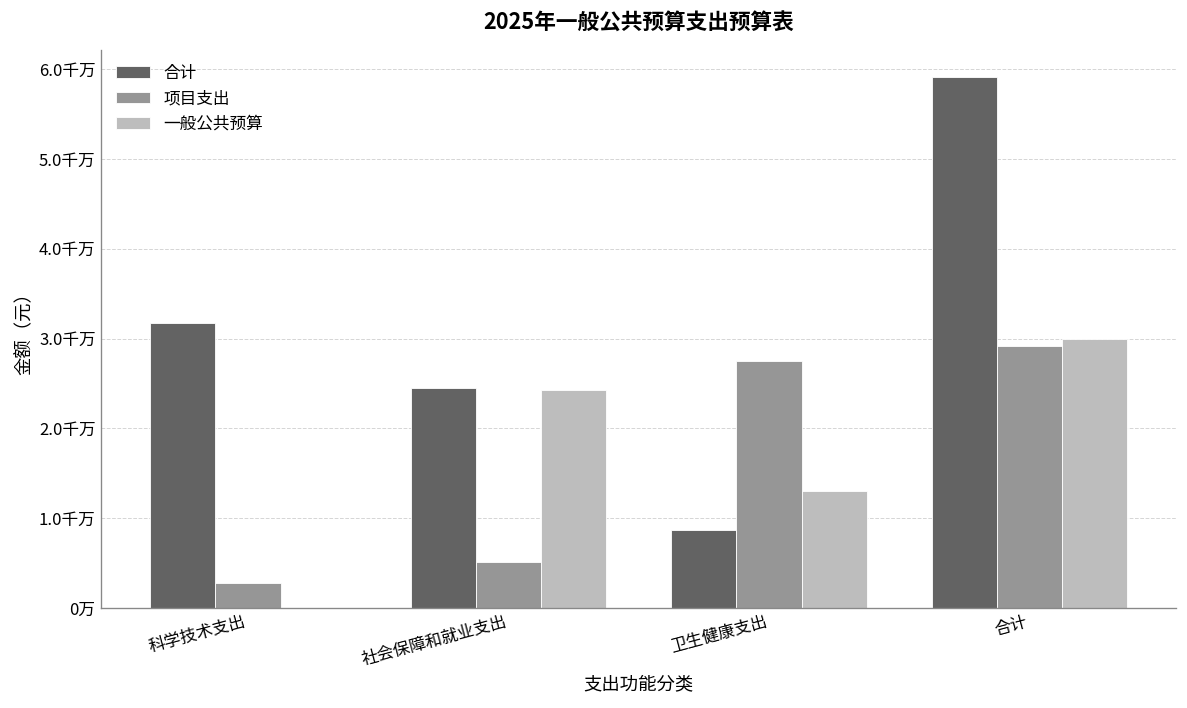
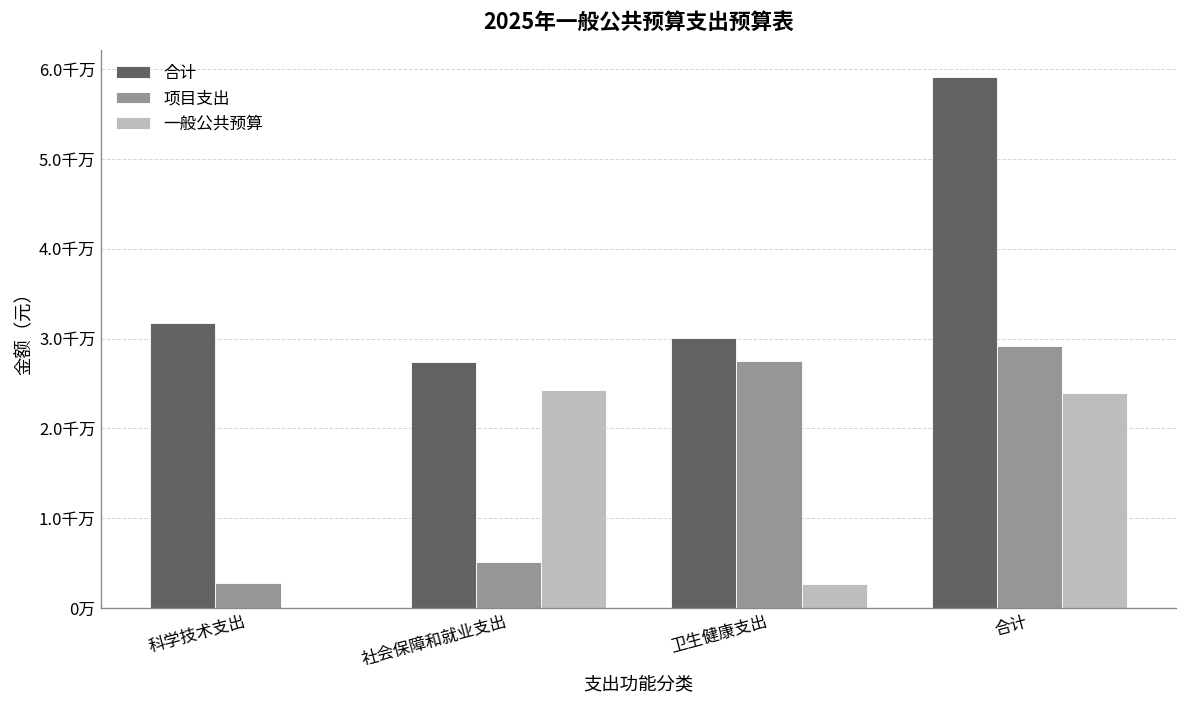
  {
    "合计": {
      "科学技术支出": "3.2千万",
-     "社会保障和就业支出": "2.4千万",
-     "卫生健康支出": "0.9千万",
+     "社会保障和就业支出": "2.7千万",
+     "卫生健康支出": "3.0千万",
      "合计": "5.9千万"
    },
    "项目支出": {
      "科学技术支出": "0.3千万",
      "社会保障和就业支出": "0.5千万",
      "卫生健康支出": "2.7千万",
      "合计": "2.9千万"
    },
    "一般公共预算": {
      "科学技术支出": "0.0千万",
      "社会保障和就业支出": "2.4千万",
-     "卫生健康支出": "1.3千万",
-     "合计": "3.0千万"
+     "卫生健康支出": "0.3千万",
+     "合计": "2.4千万"
    }
  }
